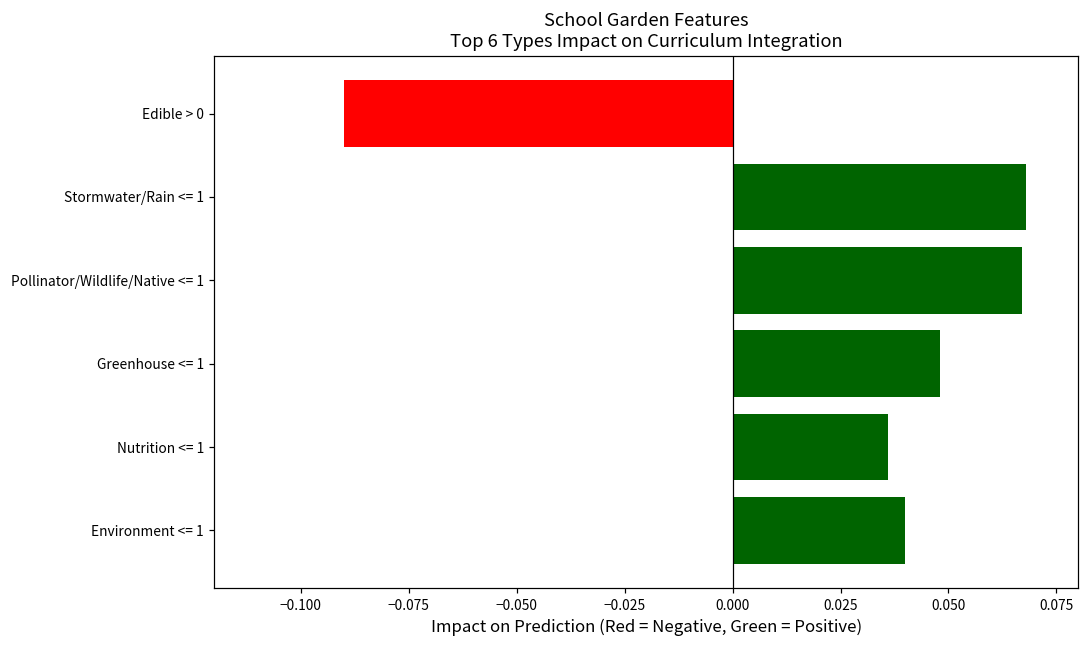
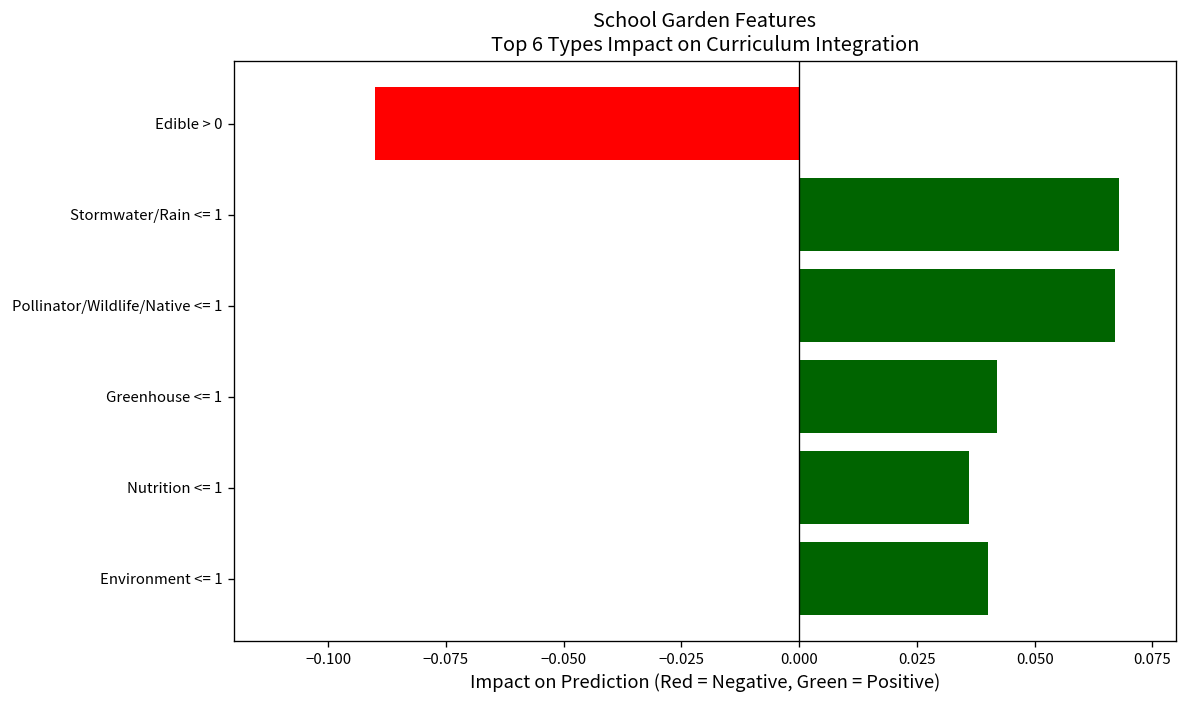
  {
    "Edible > 0": -0.090,
    "Stormwater/Rain <= 1": 0.068,
    "Pollinator/Wildlife/Native <= 1": 0.067,
-   "Greenhouse <= 1": 0.048,
+   "Greenhouse <= 1": 0.042,
    "Nutrition <= 1": 0.036,
    "Environment <= 1": 0.040
  }
